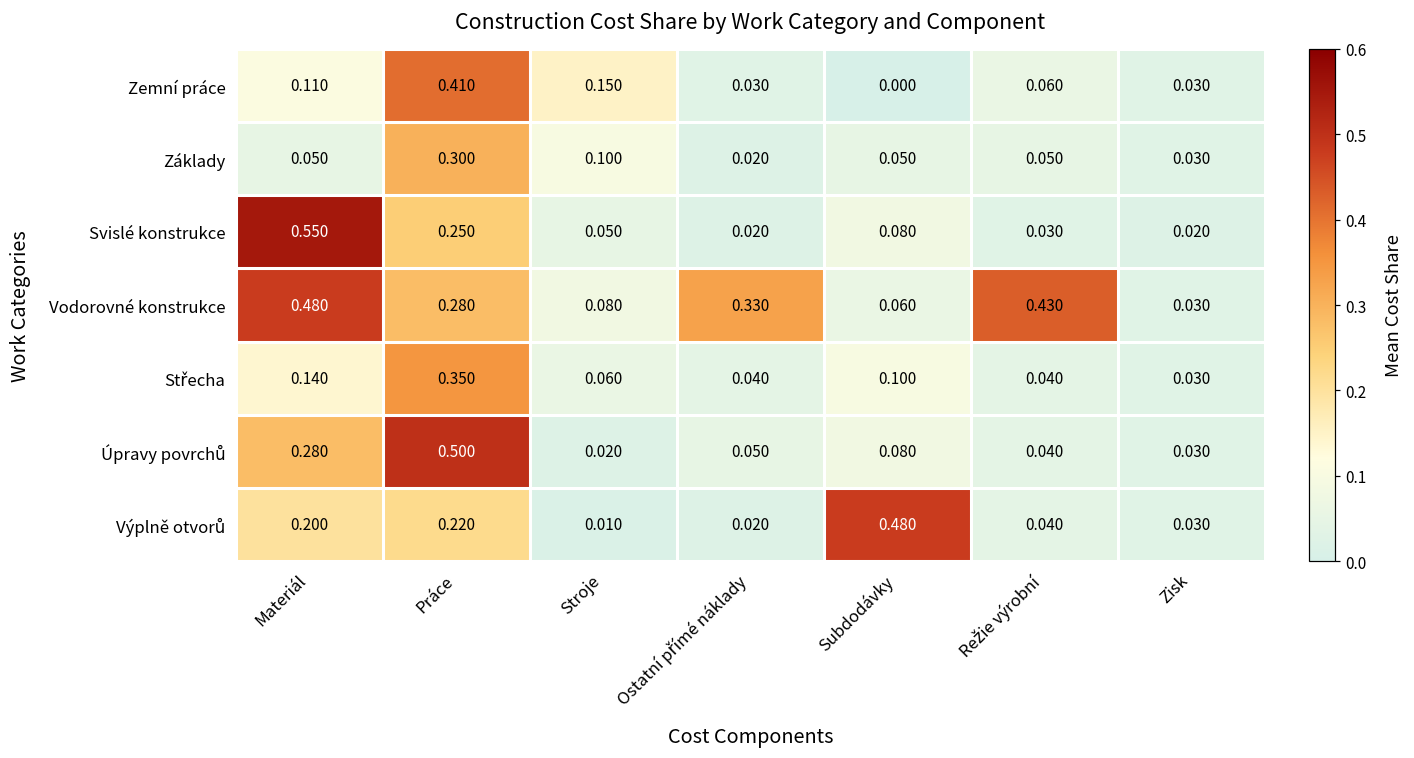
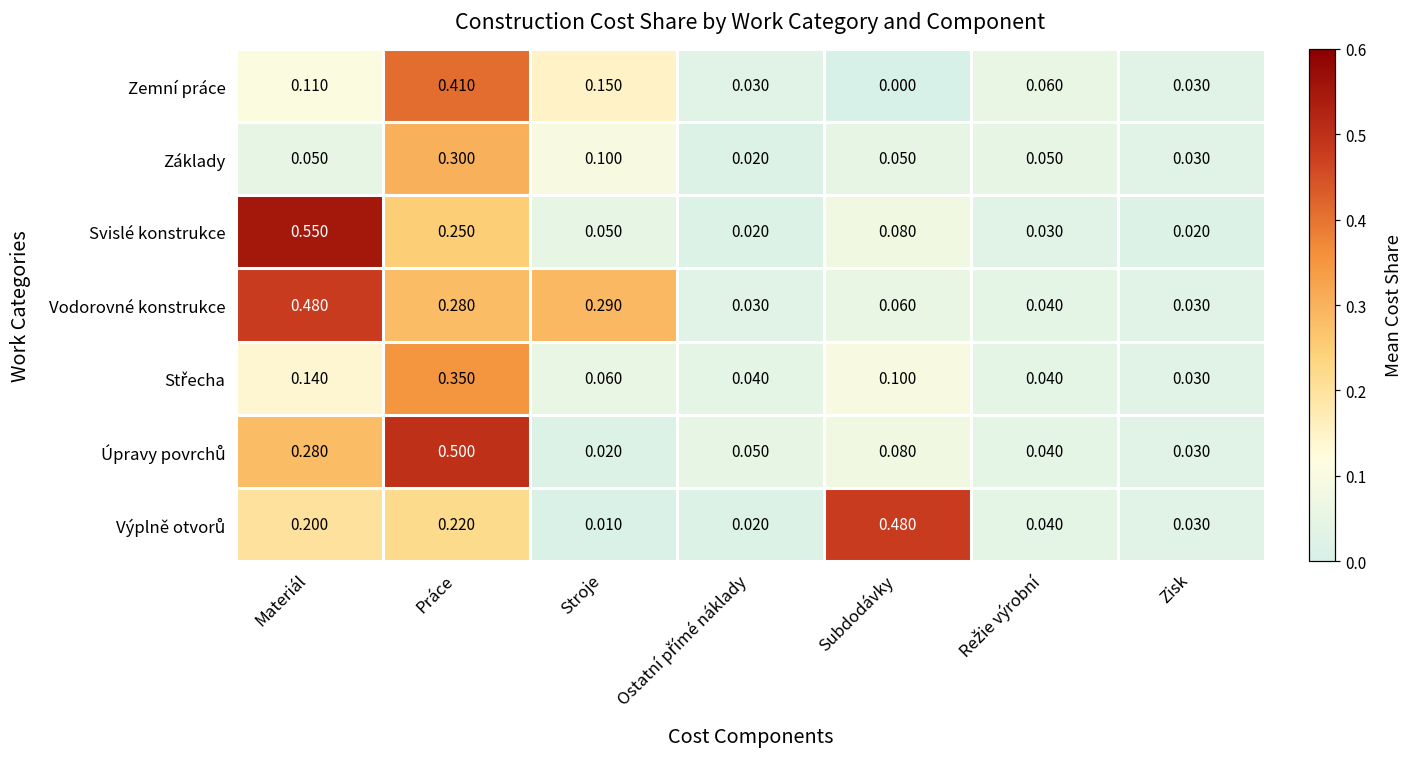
  {
    "Zemní práce": {
      "Materiál": 0.110,
      "Práce": 0.410,
      "Stroje": 0.150,
      "Ostatní přímé náklady": 0.030,
      "Subdodávky": 0.000,
      "Režie výrobní": 0.060,
      "Zisk": 0.030
    },
    "Základy": {
      "Materiál": 0.050,
      "Práce": 0.300,
      "Stroje": 0.100,
      "Ostatní přímé náklady": 0.020,
      "Subdodávky": 0.050,
      "Režie výrobní": 0.050,
      "Zisk": 0.030
    },
    "Svislé konstrukce": {
      "Materiál": 0.550,
      "Práce": 0.250,
      "Stroje": 0.050,
      "Ostatní přímé náklady": 0.020,
      "Subdodávky": 0.080,
      "Režie výrobní": 0.030,
      "Zisk": 0.020
    },
    "Vodorovné konstrukce": {
      "Materiál": 0.480,
      "Práce": 0.280,
-     "Stroje": 0.080,
-     "Ostatní přímé náklady": 0.330,
+     "Stroje": 0.290,
+     "Ostatní přímé náklady": 0.030,
      "Subdodávky": 0.060,
-     "Režie výrobní": 0.430,
+     "Režie výrobní": 0.040,
      "Zisk": 0.030
    },
    "Střecha": {
      "Materiál": 0.140,
      "Práce": 0.350,
      "Stroje": 0.060,
      "Ostatní přímé náklady": 0.040,
      "Subdodávky": 0.100,
      "Režie výrobní": 0.040,
      "Zisk": 0.030
    },
    "Úpravy povrchů": {
      "Materiál": 0.280,
      "Práce": 0.500,
      "Stroje": 0.020,
      "Ostatní přímé náklady": 0.050,
      "Subdodávky": 0.080,
      "Režie výrobní": 0.040,
      "Zisk": 0.030
    },
    "Výplně otvorů": {
      "Materiál": 0.200,
      "Práce": 0.220,
      "Stroje": 0.010,
      "Ostatní přímé náklady": 0.020,
      "Subdodávky": 0.480,
      "Režie výrobní": 0.040,
      "Zisk": 0.030
    }
  }
